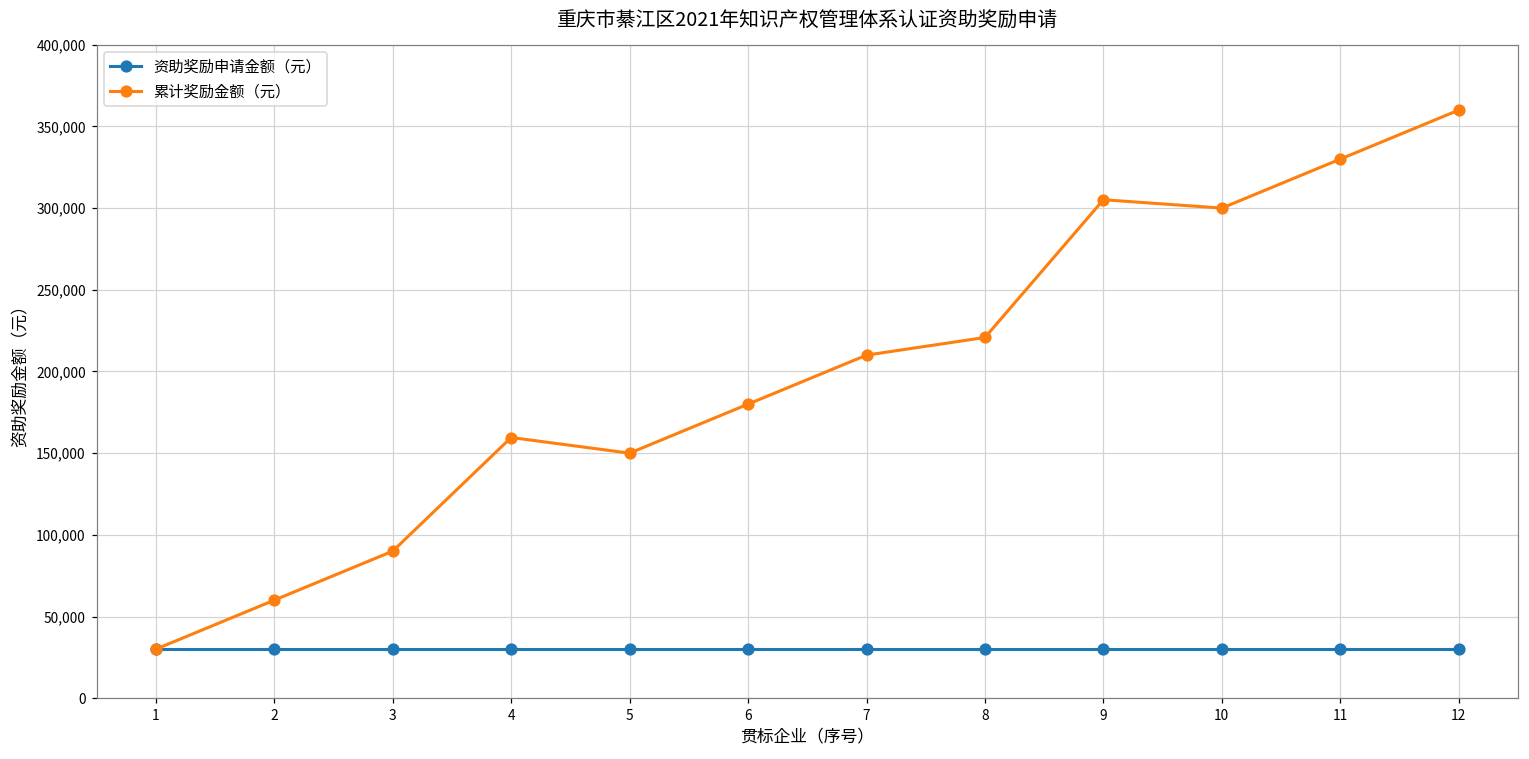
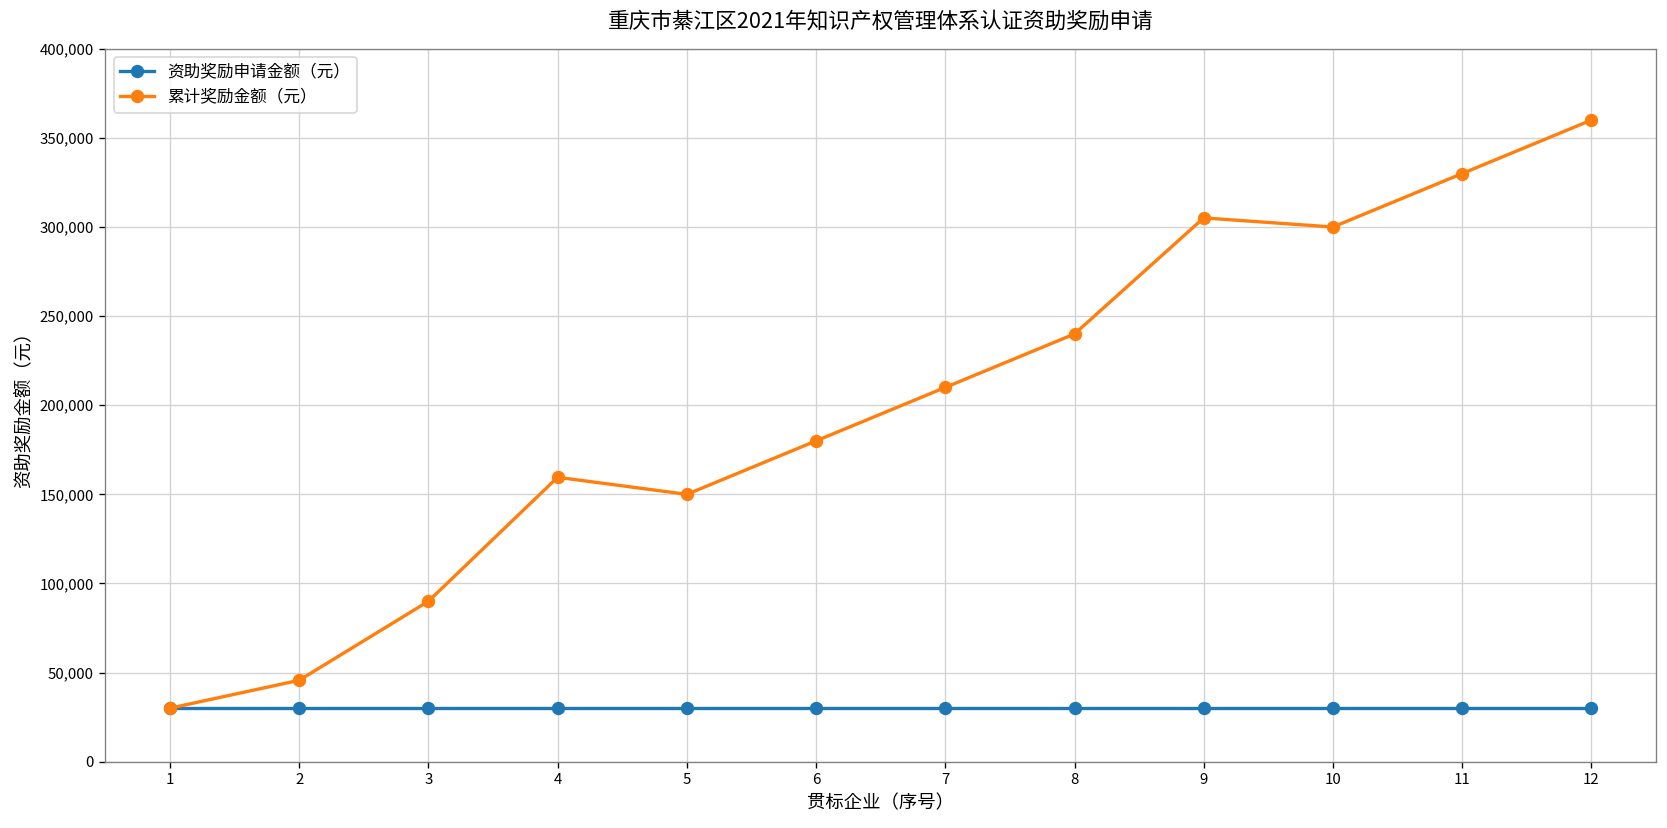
  {
    "资助奖励申请金额（元）": {
      "2": "30,000",
      "3": "30,000",
      "4": "30,000",
      "5": "30,000",
      "6": "30,000",
      "7": "30,000",
      "8": "30,000",
      "9": "30,000",
      "10": "30,000",
      "11": "30,000",
      "12": "30,000"
    },
    "累计奖励金额（元）": {
-     "2": "60,000",
+     "2": "46,000",
      "3": "90,000",
      "4": "160,000",
      "5": "150,000",
      "6": "180,000",
      "7": "210,000",
-     "8": "221,000",
+     "8": "240,000",
      "9": "305,000",
      "10": "300,000",
      "11": "330,000",
      "12": "360,000"
    }
  }
